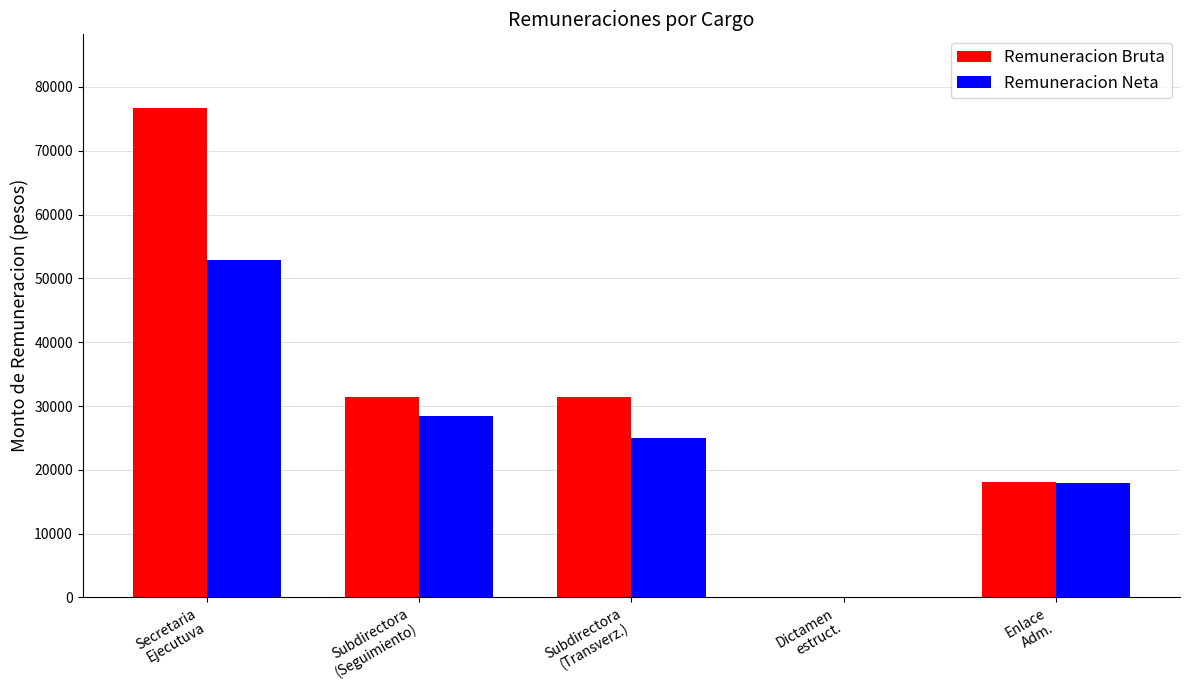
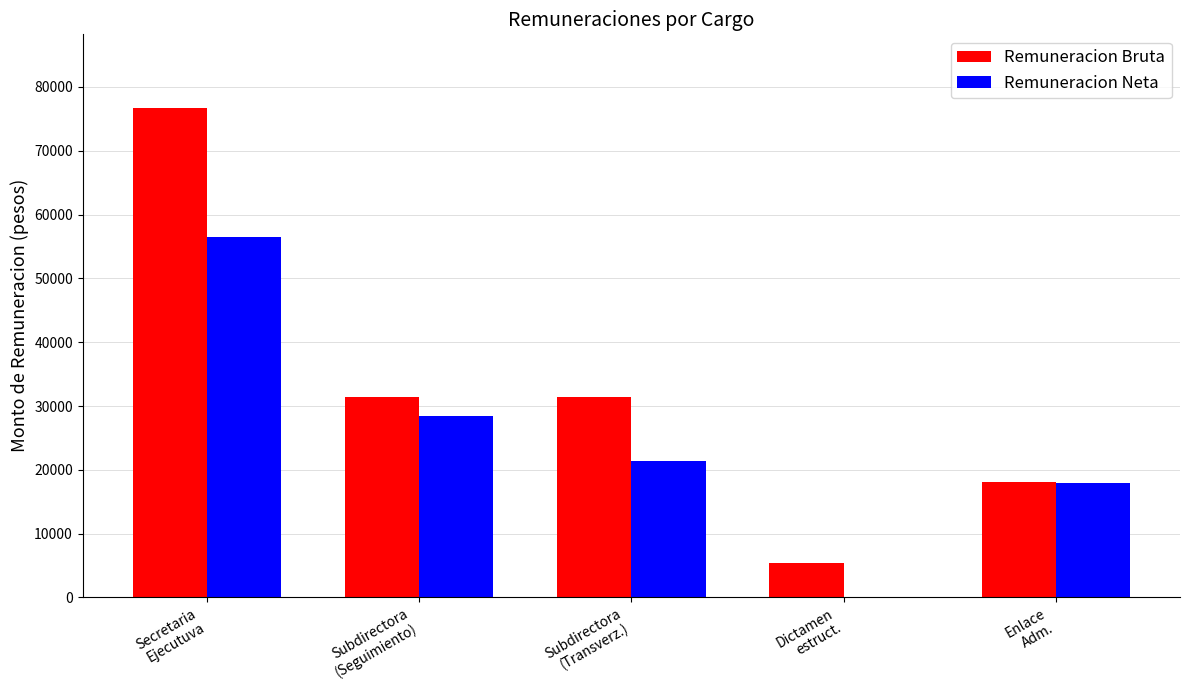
  {
    "Remuneracion Bruta": {
      "Secretaria Ejecutuva": 77000,
      "Subdirectora (Seguimiento)": 31000,
      "Subdirectora (Transverz.)": 31000,
-     "Dictamen estruct.": 0,
+     "Dictamen estruct.": 5000,
      "Enlace Adm.": 18000
    },
    "Remuneracion Neta": {
-     "Secretaria Ejecutuva": 53000,
+     "Secretaria Ejecutuva": 56000,
      "Subdirectora (Seguimiento)": 28000,
-     "Subdirectora (Transverz.)": 25000,
+     "Subdirectora (Transverz.)": 21000,
      "Dictamen estruct.": 0,
      "Enlace Adm.": 18000
    }
  }
